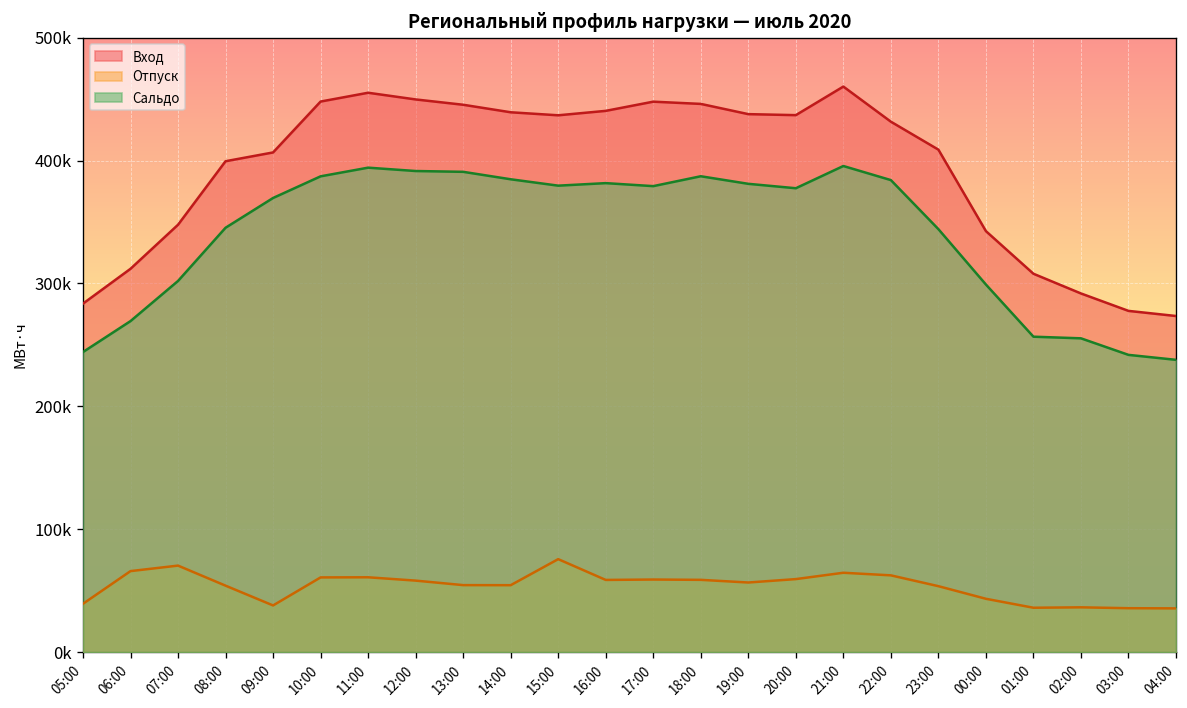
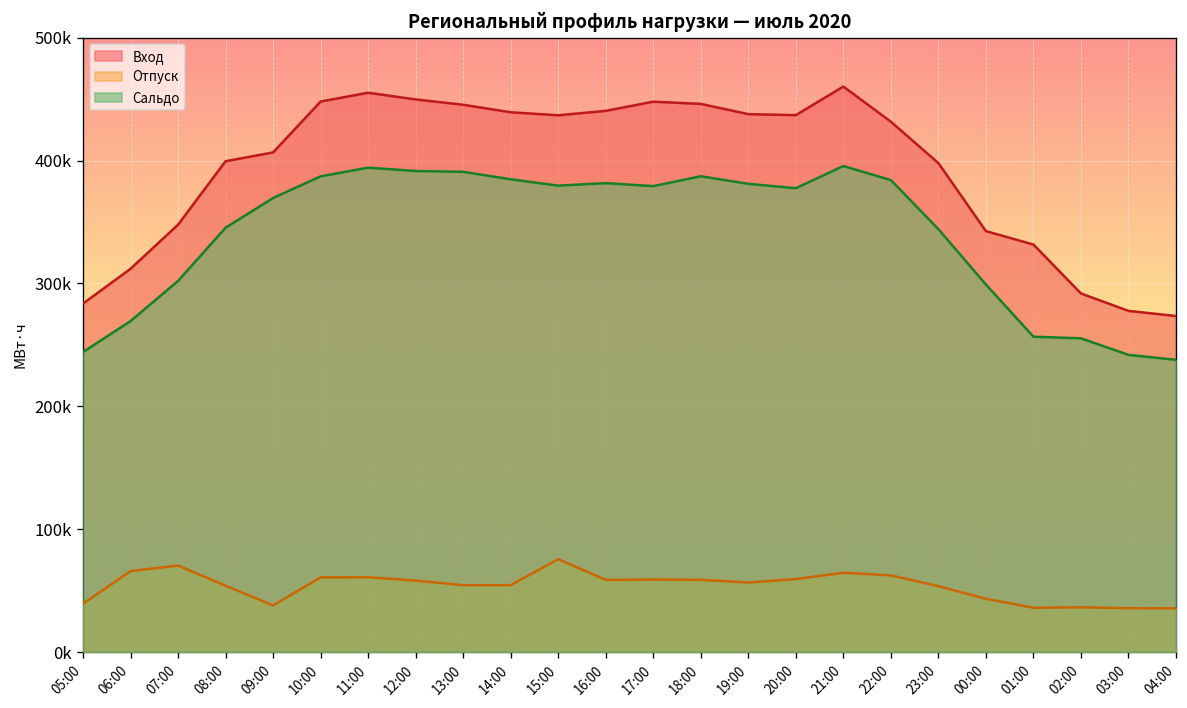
  {
    "Вход": {
      "05:00": 284000,
      "06:00": 312000,
      "07:00": 348000,
      "08:00": 399000,
      "09:00": 407000,
      "10:00": 448000,
      "11:00": 455000,
      "12:00": 450000,
      "13:00": 445000,
      "14:00": 439000,
      "15:00": 437000,
      "16:00": 440000,
      "17:00": 448000,
      "18:00": 446000,
      "19:00": 438000,
      "20:00": 437000,
      "21:00": 460000,
      "22:00": 432000,
-     "23:00": 409000,
+     "23:00": 398000,
      "00:00": 343000,
-     "01:00": 308000,
+     "01:00": 332000,
      "02:00": 292000,
      "03:00": 278000,
      "04:00": 274000
    },
    "Отпуск": {
      "05:00": 39000,
      "06:00": 66000,
      "07:00": 70000,
      "08:00": 54000,
      "09:00": 38000,
      "10:00": 61000,
      "11:00": 61000,
      "12:00": 58000,
      "13:00": 55000,
      "14:00": 55000,
      "15:00": 76000,
      "16:00": 59000,
      "17:00": 59000,
      "18:00": 59000,
      "19:00": 57000,
      "20:00": 59000,
      "21:00": 65000,
      "22:00": 63000,
      "23:00": 54000,
      "00:00": 43000,
      "01:00": 36000,
      "02:00": 37000,
      "03:00": 36000,
      "04:00": 36000
    },
    "Сальдо": {
      "05:00": 244000,
      "06:00": 269000,
      "07:00": 302000,
      "08:00": 345000,
      "09:00": 370000,
      "10:00": 387000,
      "11:00": 394000,
      "12:00": 391000,
      "13:00": 391000,
      "14:00": 385000,
      "15:00": 380000,
      "16:00": 382000,
      "17:00": 379000,
      "18:00": 387000,
      "19:00": 381000,
      "20:00": 377000,
      "21:00": 396000,
      "22:00": 384000,
      "23:00": 344000,
      "00:00": 299000,
      "01:00": 257000,
      "02:00": 255000,
      "03:00": 242000,
      "04:00": 238000
    }
  }
